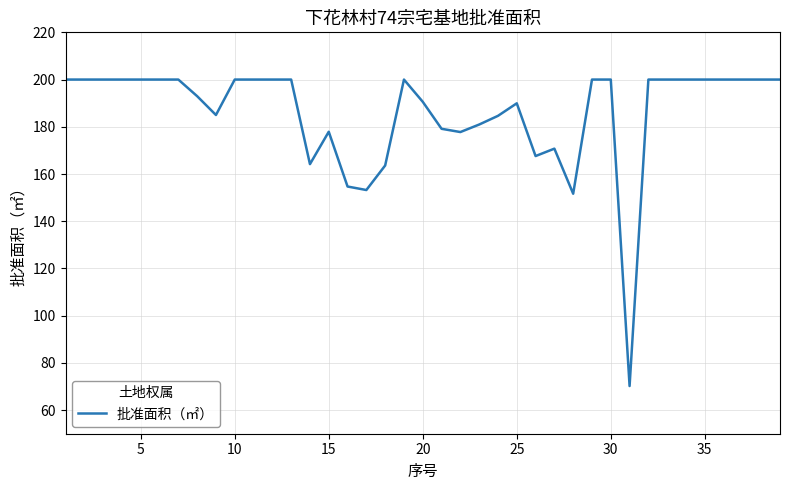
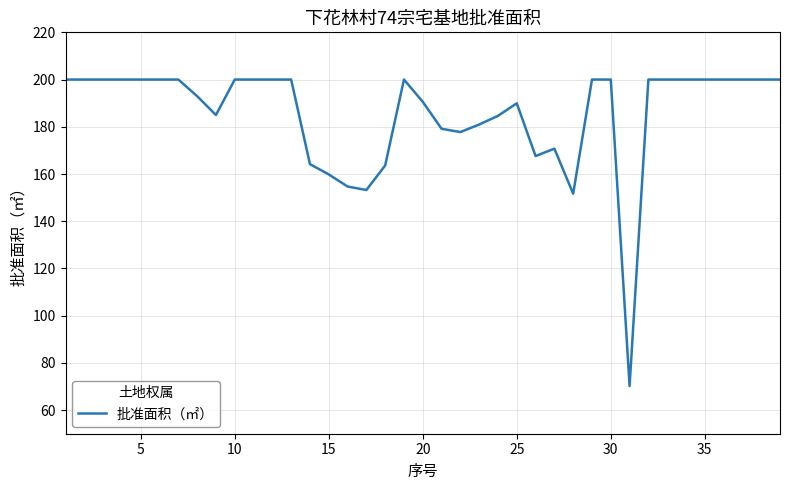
  {
    "5": 200,
    "10": 200,
-   "15": 178,
+   "15": 160,
    "20": 191,
    "25": 190,
    "30": 200,
    "35": 200
  }
